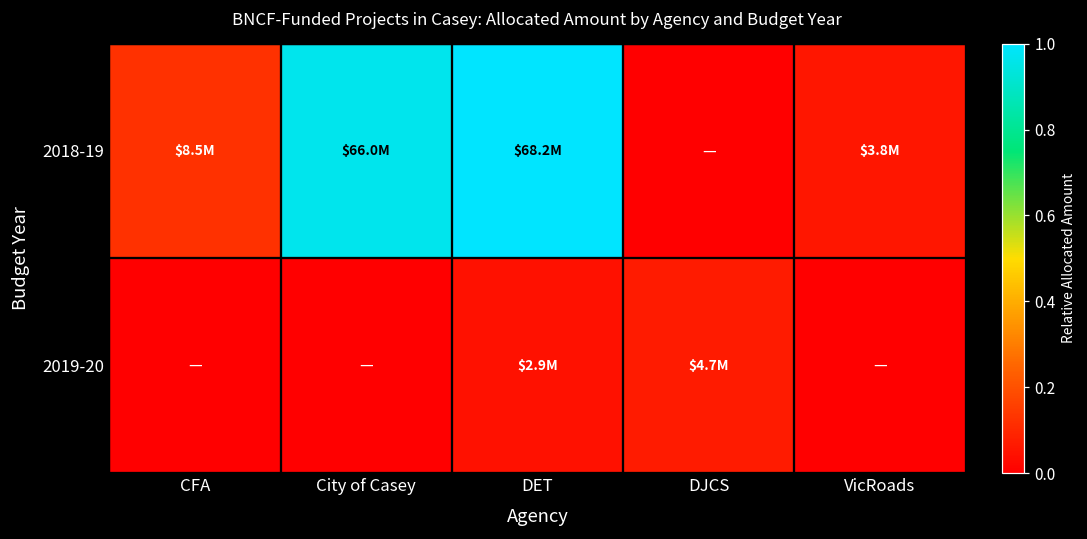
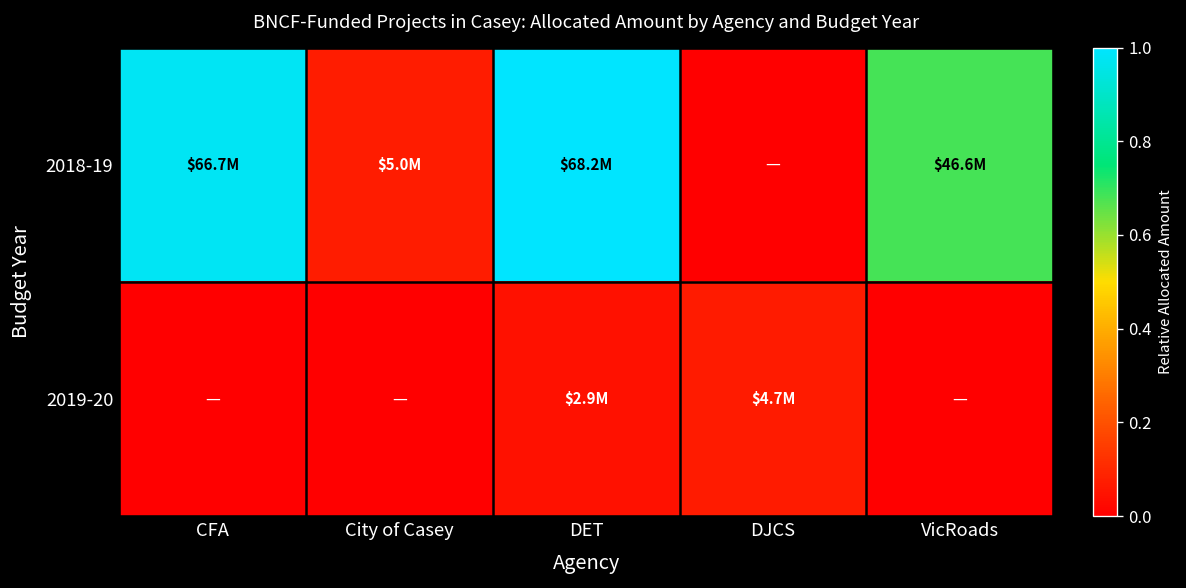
  {
    "2018-19": {
-     "CFA": "$8.5M",
-     "City of Casey": "$66.0M",
+     "CFA": "$66.7M",
+     "City of Casey": "$5.0M",
      "DET": "$68.2M",
-     "VicRoads": "$3.8M"
+     "VicRoads": "$46.6M"
    },
    "2019-20": {
      "DET": "$2.9M",
      "DJCS": "$4.7M"
    }
  }
